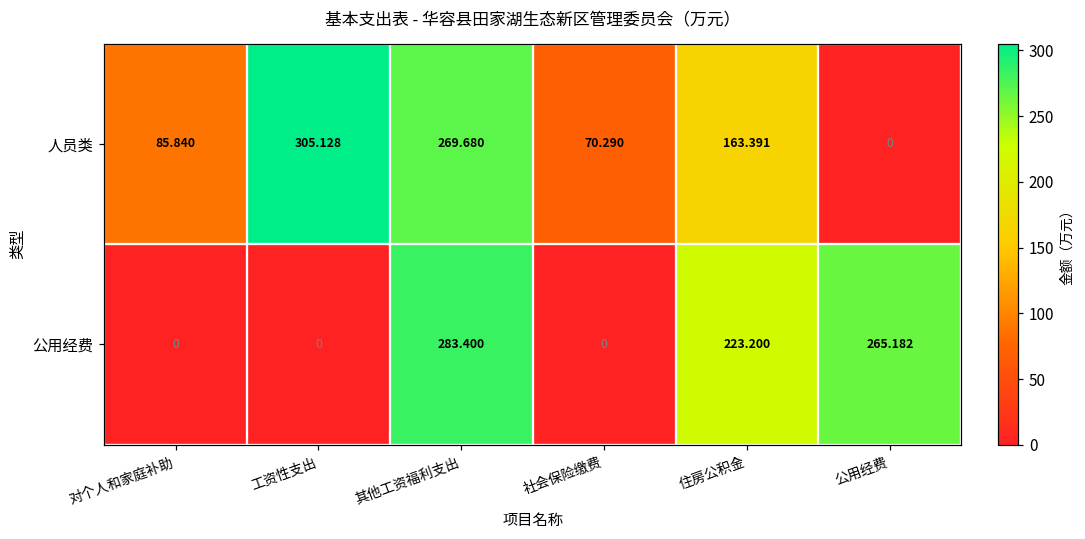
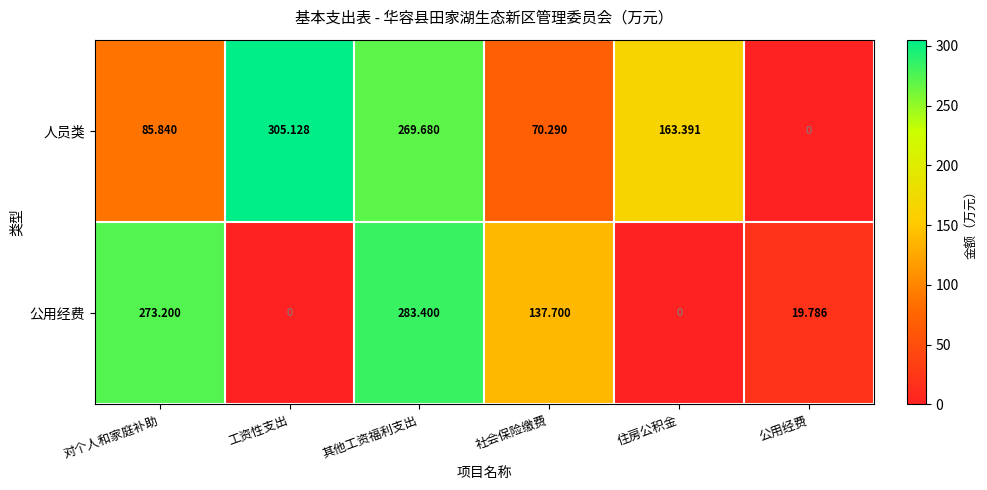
  {
    "人员类": {
      "对个人和家庭补助": 85.840,
      "工资性支出": 305.128,
      "其他工资福利支出": 269.680,
      "社会保险缴费": 70.290,
      "住房公积金": 163.391,
      "公用经费": 0
    },
    "公用经费": {
-     "对个人和家庭补助": 0,
+     "对个人和家庭补助": 273.200,
      "工资性支出": 0,
      "其他工资福利支出": 283.400,
-     "社会保险缴费": 0,
-     "住房公积金": 223.200,
-     "公用经费": 265.182
+     "社会保险缴费": 137.700,
+     "住房公积金": 0,
+     "公用经费": 19.786
    }
  }
